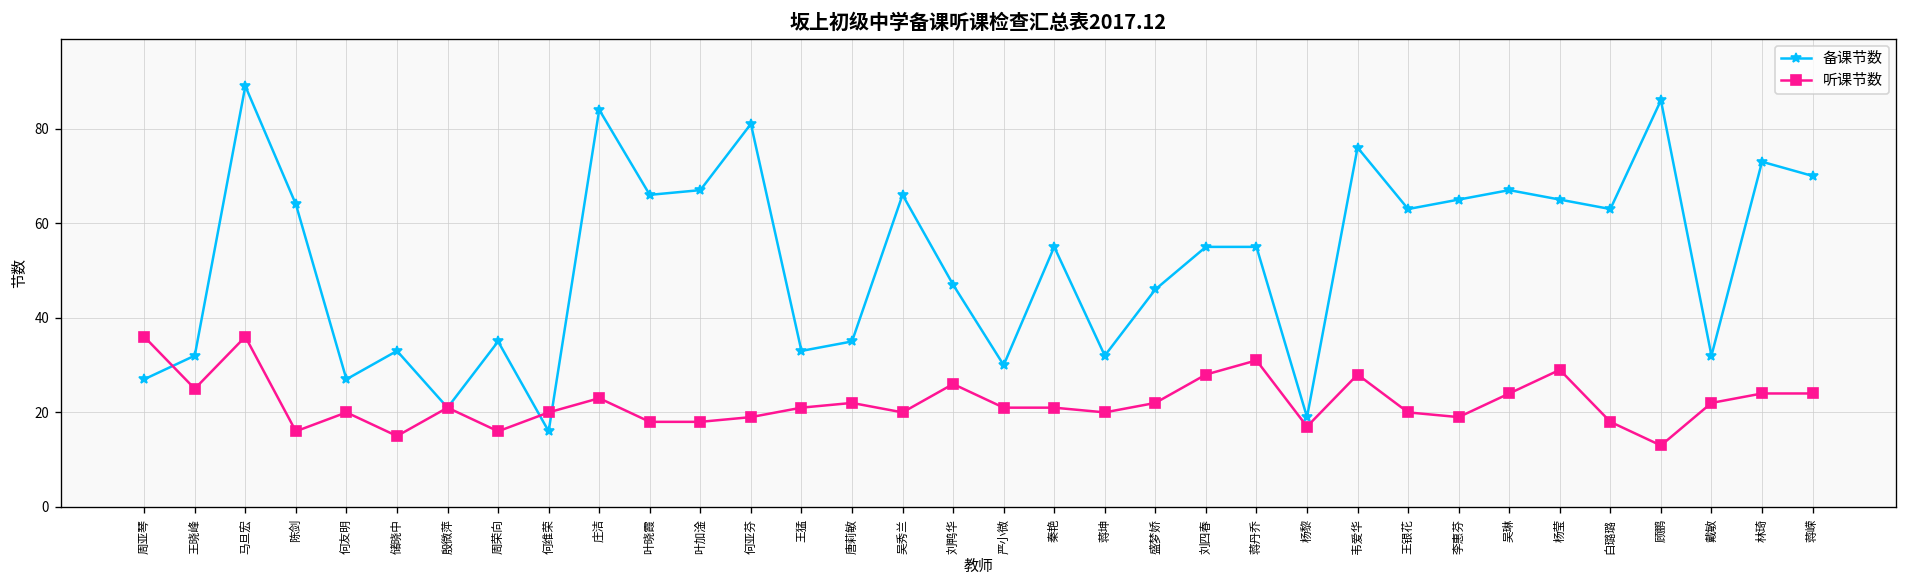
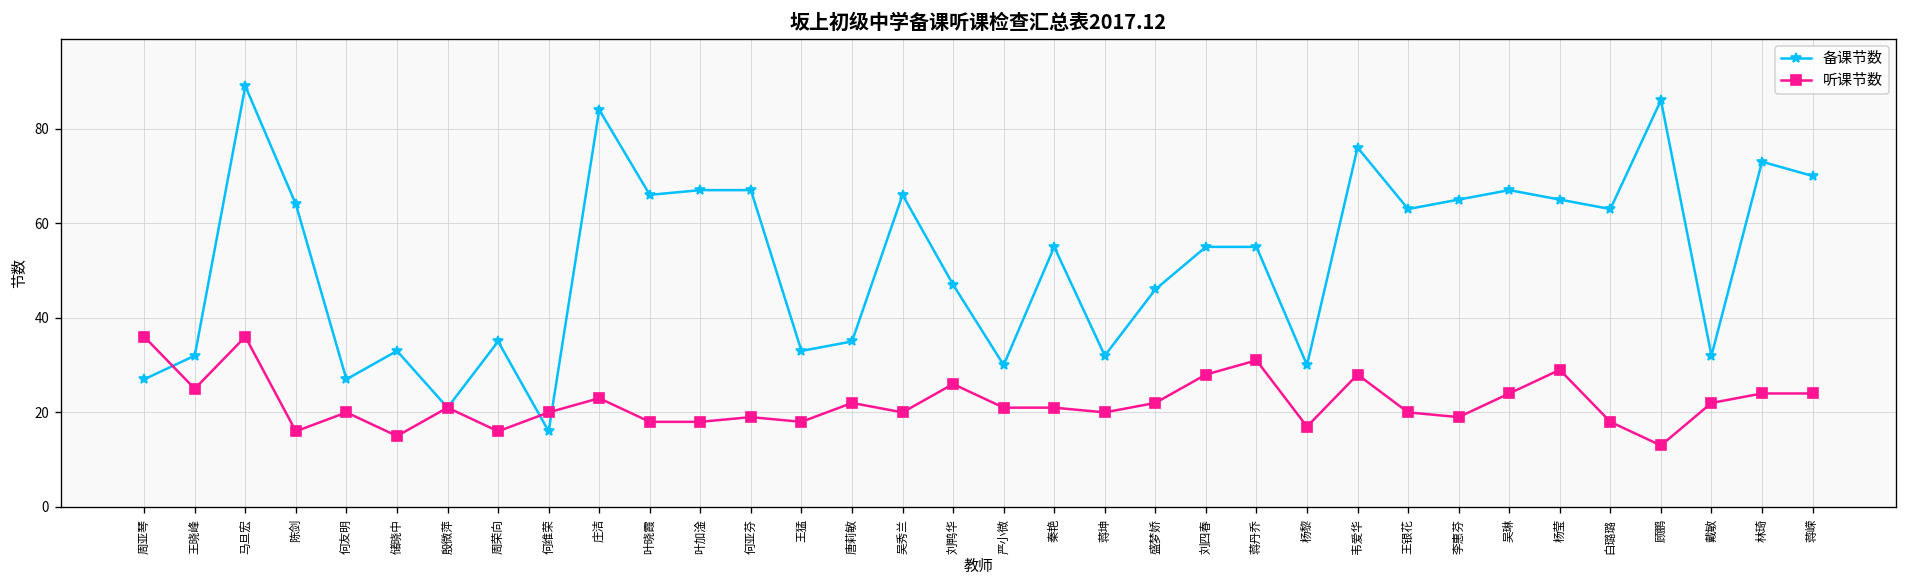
  {
    "备课节数": {
      "周亚琴": 27,
      "王晓峰": 32,
      "马旦宏": 89,
      "陈剑": 64,
      "何友明": 27,
      "储晓中": 33,
      "周荣向": 35,
      "何维荣": 16,
      "庄洁": 84,
      "叶晓霞": 66,
      "叶加淦": 67,
-     "何亚芬": 81,
+     "何亚芬": 67,
      "王猛": 33,
      "唐莉敏": 35,
      "吴秀兰": 66,
      "刘鸭华": 47,
      "严小微": 30,
      "秦艳": 55,
      "蒋坤": 32,
      "盛梦娇": 46,
      "刘四春": 55,
      "蒋丹乔": 55,
-     "杨黎": 19,
+     "杨黎": 30,
      "韦爱华": 76,
      "王银花": 63,
      "李惠芬": 65,
      "吴琳": 67,
      "杨莹": 65,
      "白璐璐": 63,
      "顾鹏": 86,
      "戴敏": 32,
      "林琦": 73,
      "蒋嵘": 70
    },
    "听课节数": {
      "周亚琴": 36,
      "王晓峰": 25,
      "马旦宏": 36,
      "陈剑": 16,
      "何友明": 20,
      "储晓中": 15,
      "周荣向": 16,
      "何维荣": 20,
      "庄洁": 23,
      "叶晓霞": 18,
      "叶加淦": 18,
      "何亚芬": 19,
-     "王猛": 21,
+     "王猛": 18,
      "唐莉敏": 22,
      "吴秀兰": 20,
      "刘鸭华": 26,
      "严小微": 21,
      "秦艳": 21,
      "蒋坤": 20,
      "盛梦娇": 22,
      "刘四春": 28,
      "蒋丹乔": 31,
      "杨黎": 17,
      "韦爱华": 28,
      "王银花": 20,
      "李惠芬": 19,
      "吴琳": 24,
      "杨莹": 29,
      "白璐璐": 18,
      "顾鹏": 13,
      "戴敏": 22,
      "林琦": 24,
      "蒋嵘": 24
    }
  }
